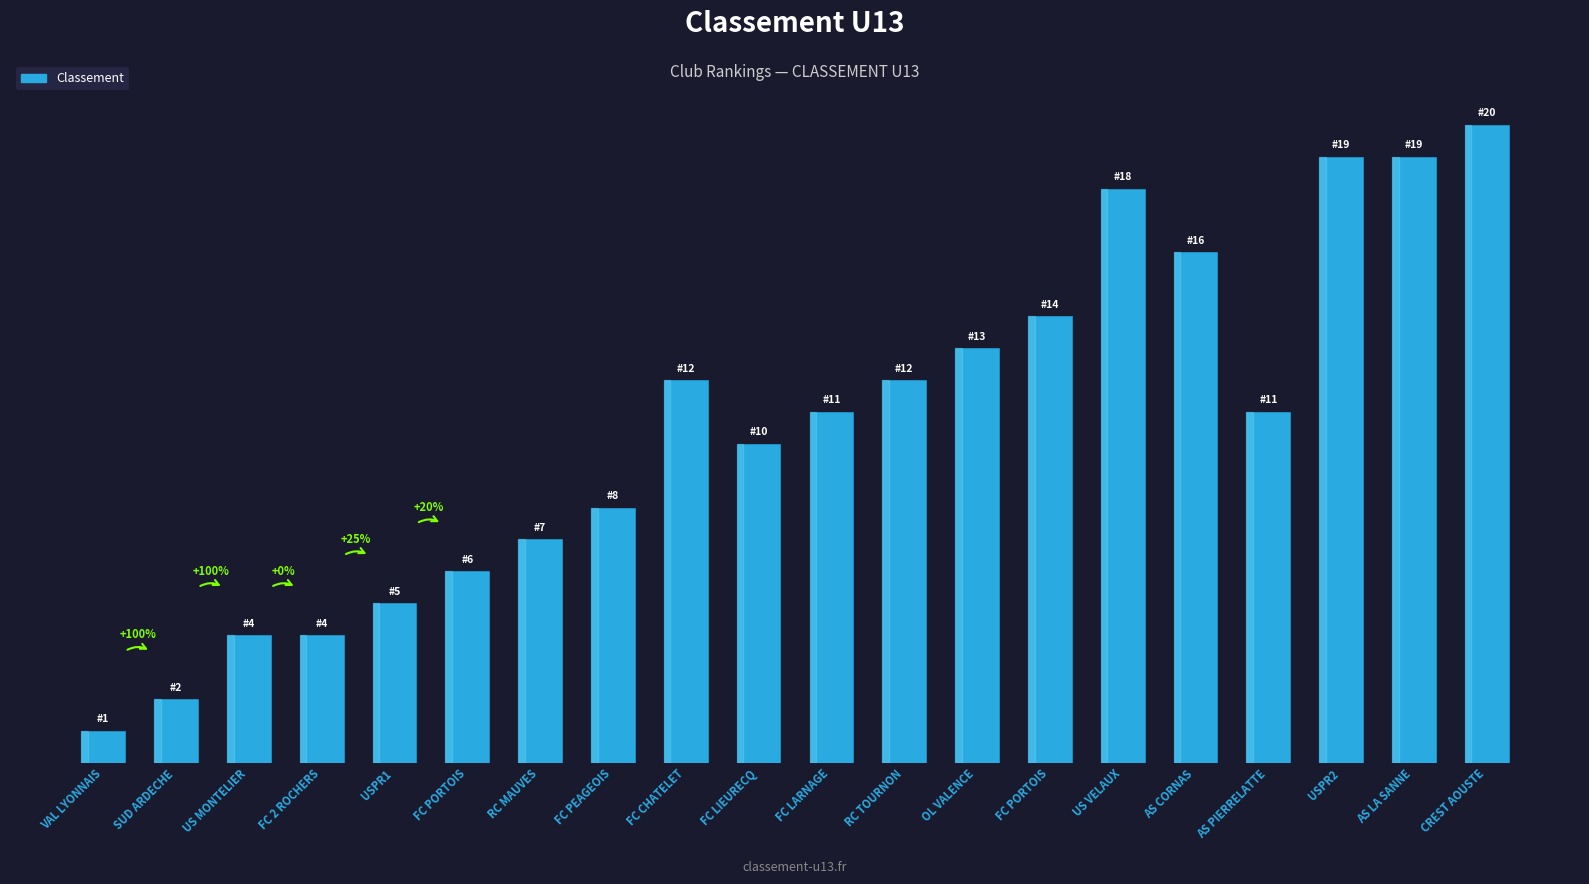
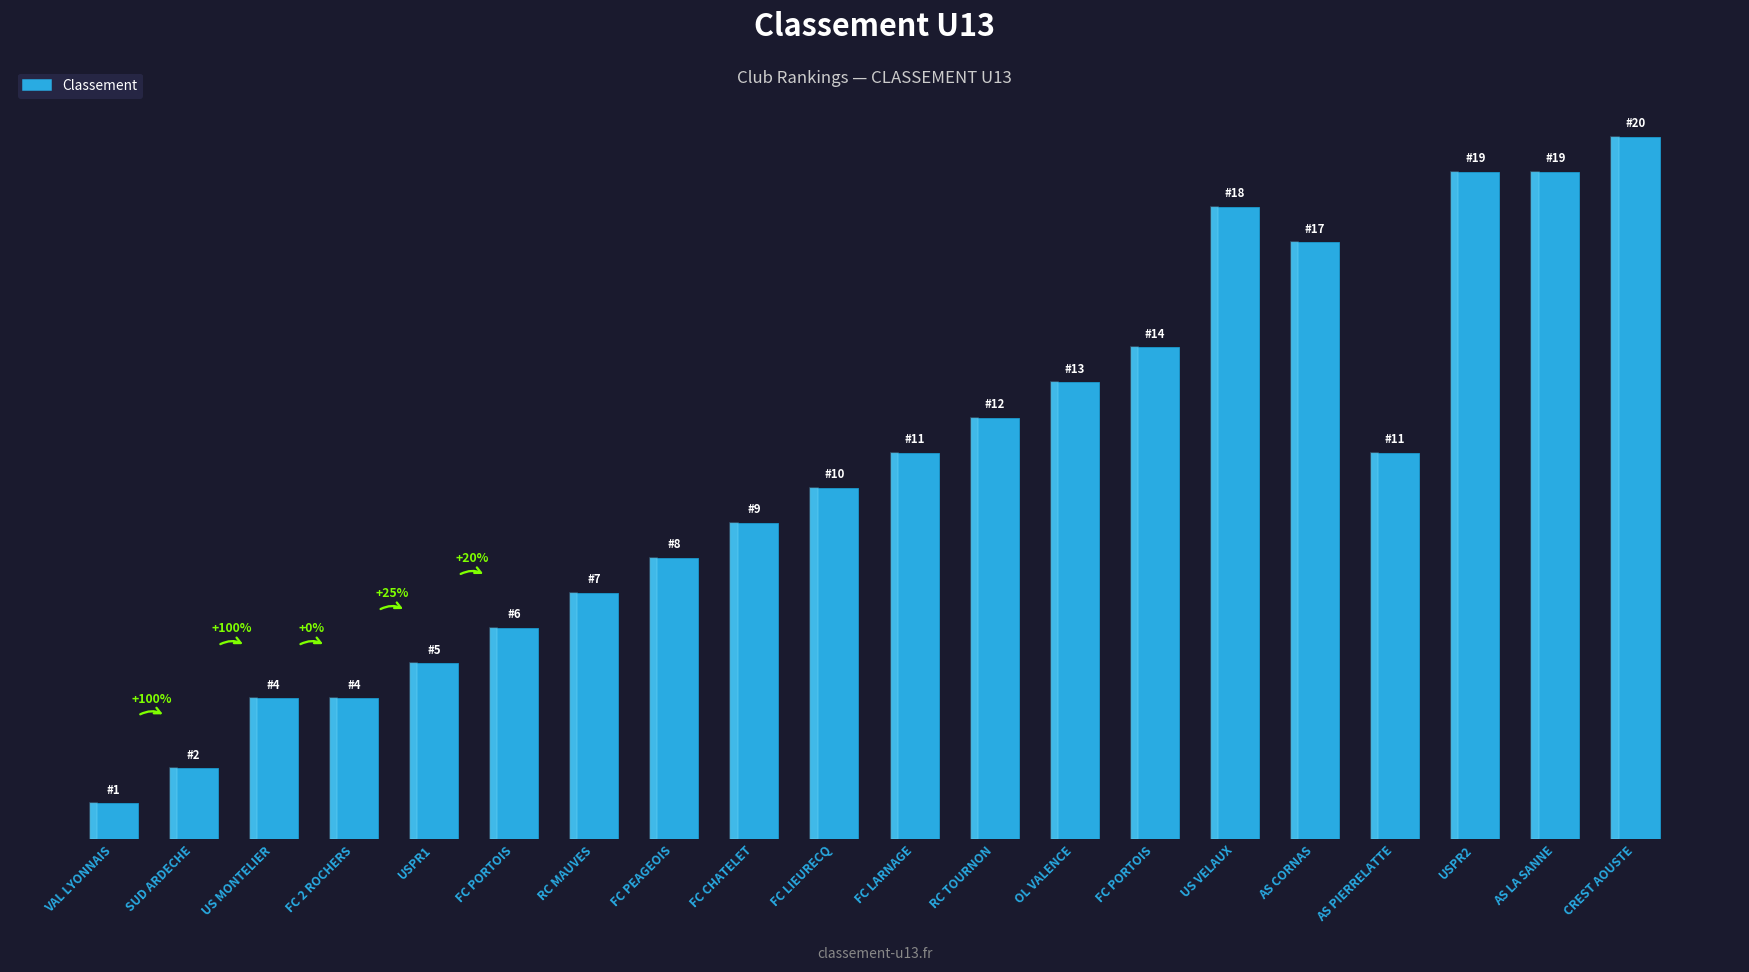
  {
    "VAL LYONNAIS": 1,
    "SUD ARDECHE": 2,
    "US MONTELIER": 4,
    "FC 2 ROCHERS": 4,
    "USPR1": 5,
    "RC MAUVES": 7,
    "FC PEAGEOIS": 8,
-   "FC CHATELET": 12,
+   "FC CHATELET": 9,
    "FC LIEURECQ": 10,
    "FC LARNAGE": 11,
    "RC TOURNON": 12,
    "OL VALENCE": 13,
    "US VELAUX": 18,
-   "AS CORNAS": 16,
+   "AS CORNAS": 17,
    "AS PIERRELATTE": 11,
    "USPR2": 19,
    "AS LA SANNE": 19,
    "CREST AOUSTE": 20
  }
